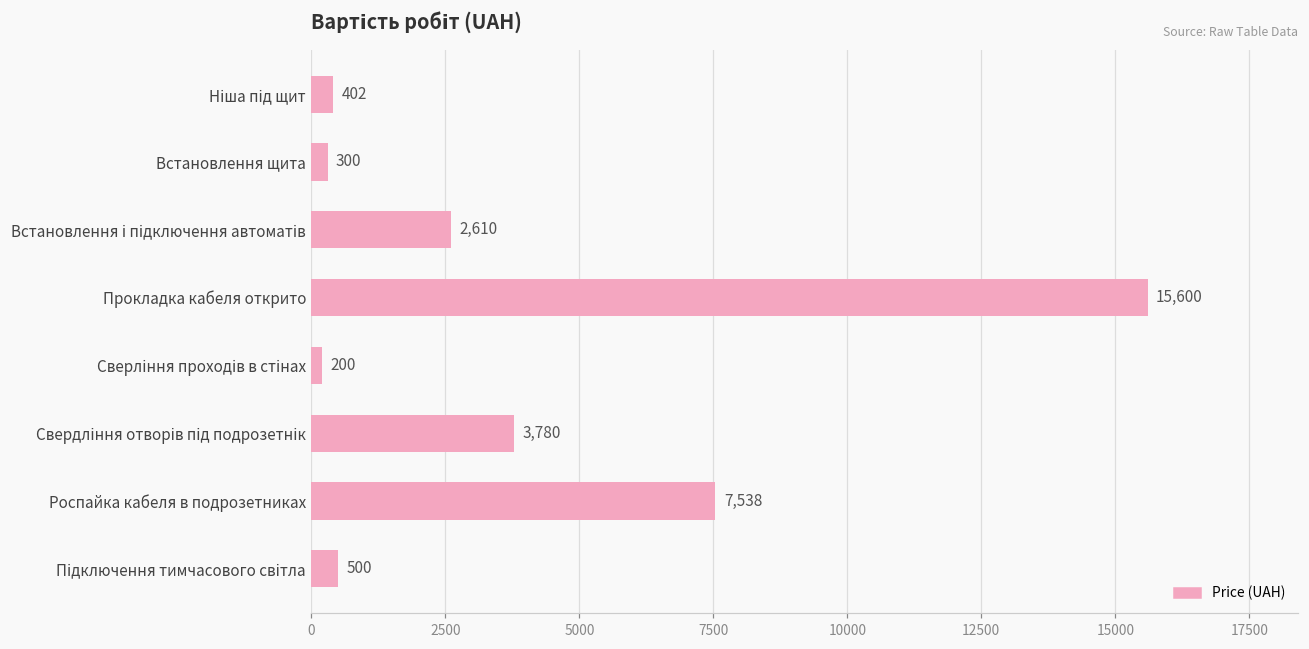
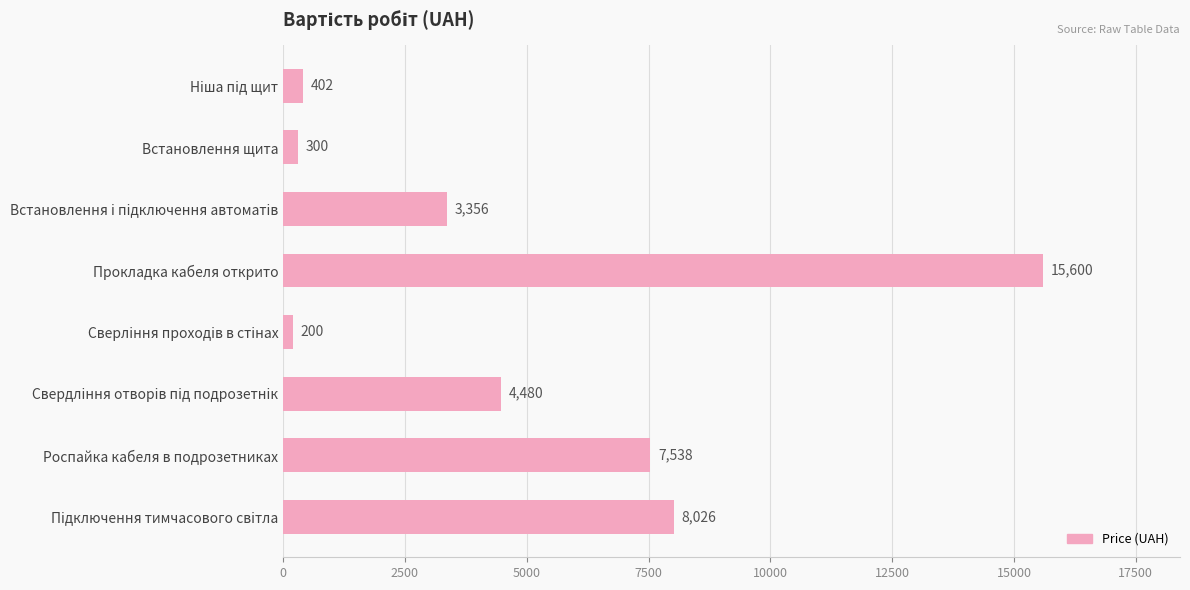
  {
    "Ніша під щит": "402",
    "Встановлення щита": "300",
-   "Встановлення і підключення автоматів": "2,610",
+   "Встановлення і підключення автоматів": "3,356",
    "Прокладка кабеля открито": "15,600",
    "Сверління проходів в стінах": "200",
-   "Свердління отворів під подрозетнік": "3,780",
+   "Свердління отворів під подрозетнік": "4,480",
    "Роспайка кабеля в подрозетниках": "7,538",
-   "Підключення тимчасового світла": "500"
+   "Підключення тимчасового світла": "8,026"
  }
